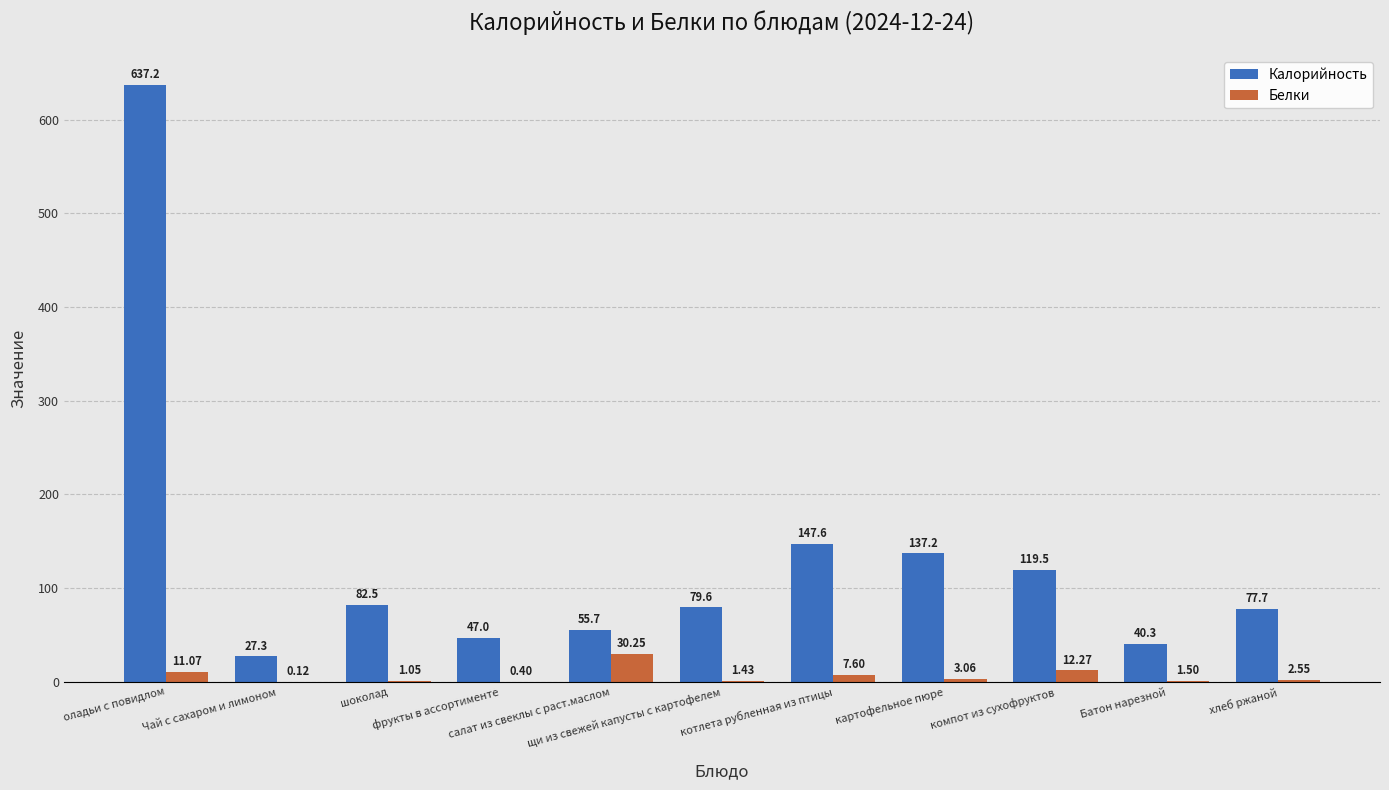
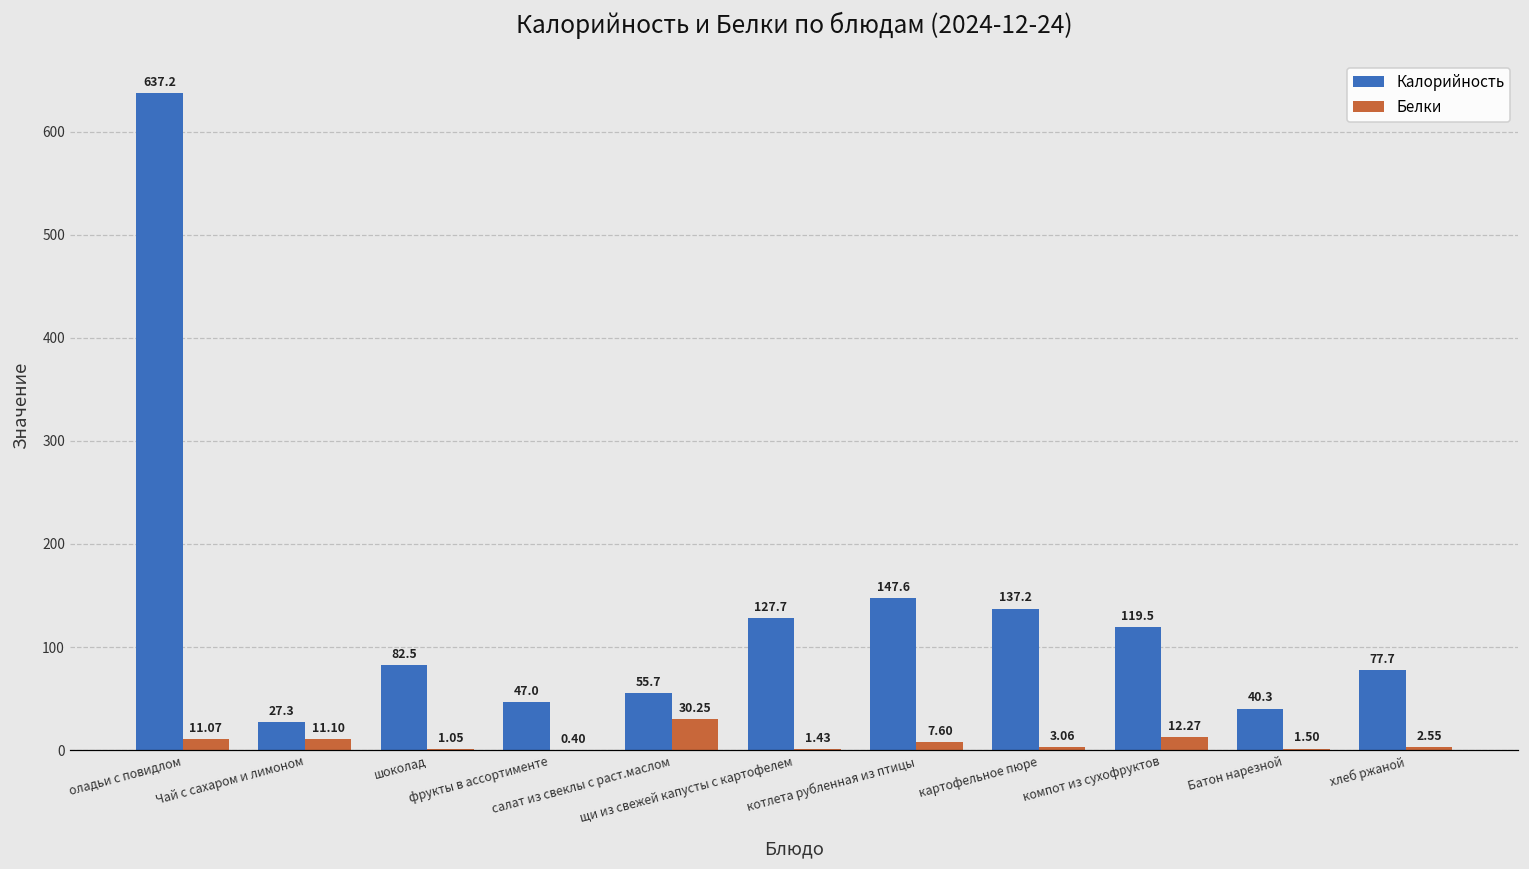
  {
    "Калорийность": {
      "оладьи с повидлом": 637.2,
      "Чай с сахаром и лимоном": 27.3,
      "шоколад": 82.5,
      "фрукты в ассортименте": 47.0,
      "салат из свеклы с раст.маслом": 55.7,
-     "щи из свежей капусты с картофелем": 79.6,
+     "щи из свежей капусты с картофелем": 127.7,
      "котлета рубленная из птицы": 147.6,
      "картофельное пюре": 137.2,
      "компот из сухофруктов": 119.5,
      "Батон нарезной": 40.3,
      "хлеб ржаной": 77.7
    },
    "Белки": {
      "оладьи с повидлом": 11.07,
-     "Чай с сахаром и лимоном": 0.12,
+     "Чай с сахаром и лимоном": 11.10,
      "шоколад": 1.05,
      "фрукты в ассортименте": 0.40,
      "салат из свеклы с раст.маслом": 30.25,
      "щи из свежей капусты с картофелем": 1.43,
      "котлета рубленная из птицы": 7.60,
      "картофельное пюре": 3.06,
      "компот из сухофруктов": 12.27,
      "Батон нарезной": 1.50,
      "хлеб ржаной": 2.55
    }
  }
